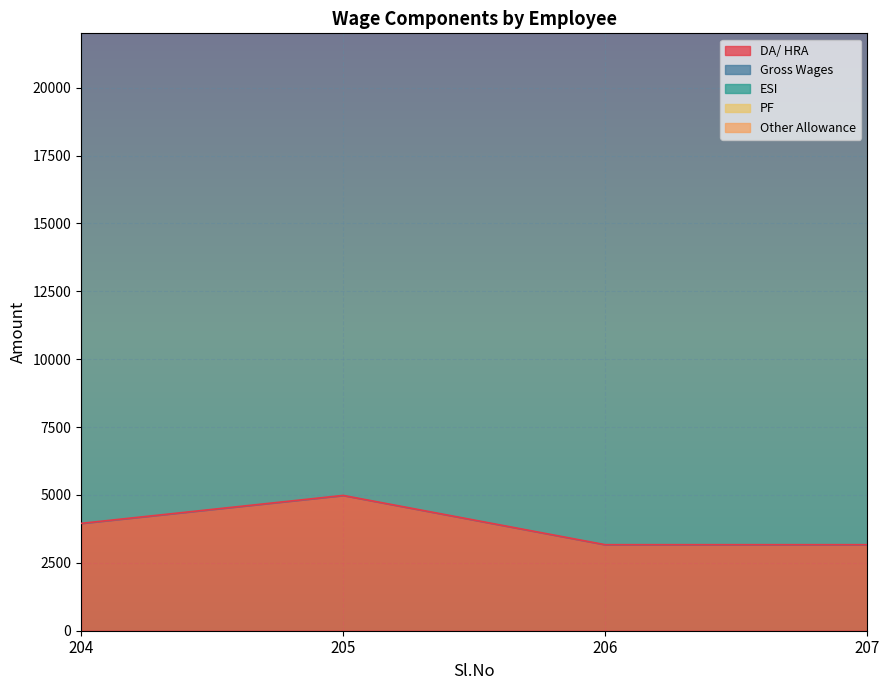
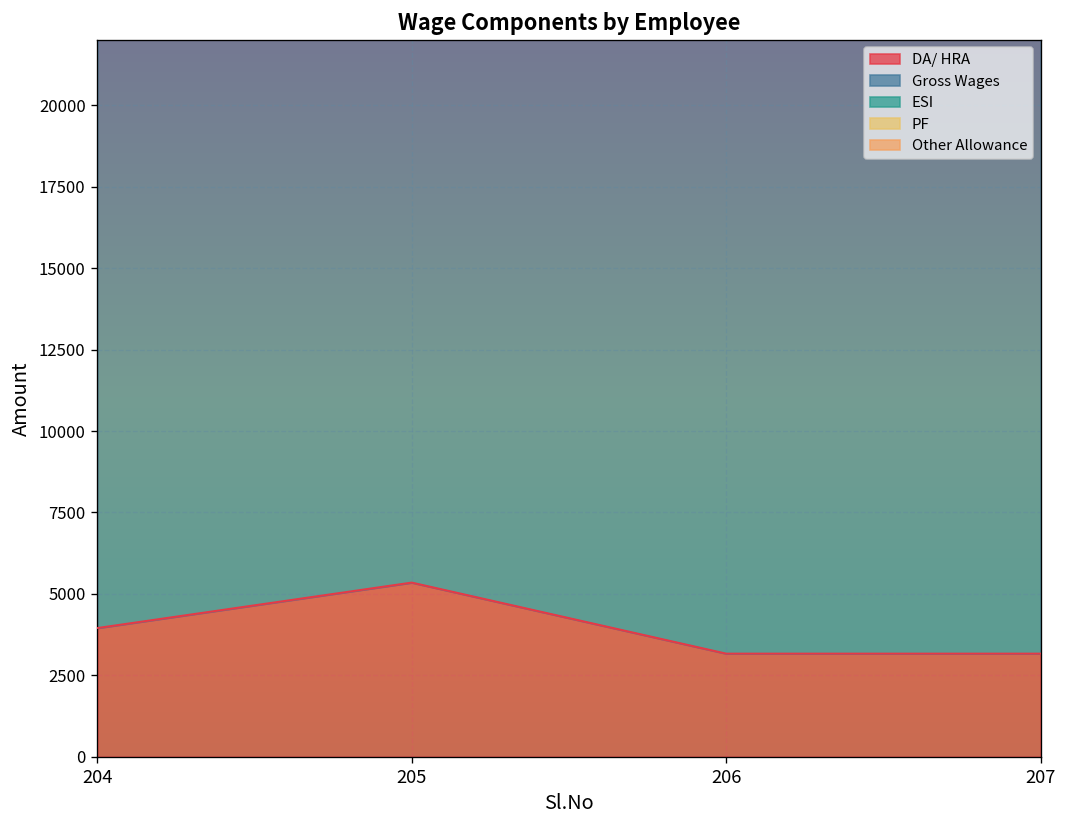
  {
    "DA/ HRA": {
      "204": 4000,
-     "205": 5000,
+     "205": 5300,
      "206": 3200,
      "207": 3200
    }
  }
